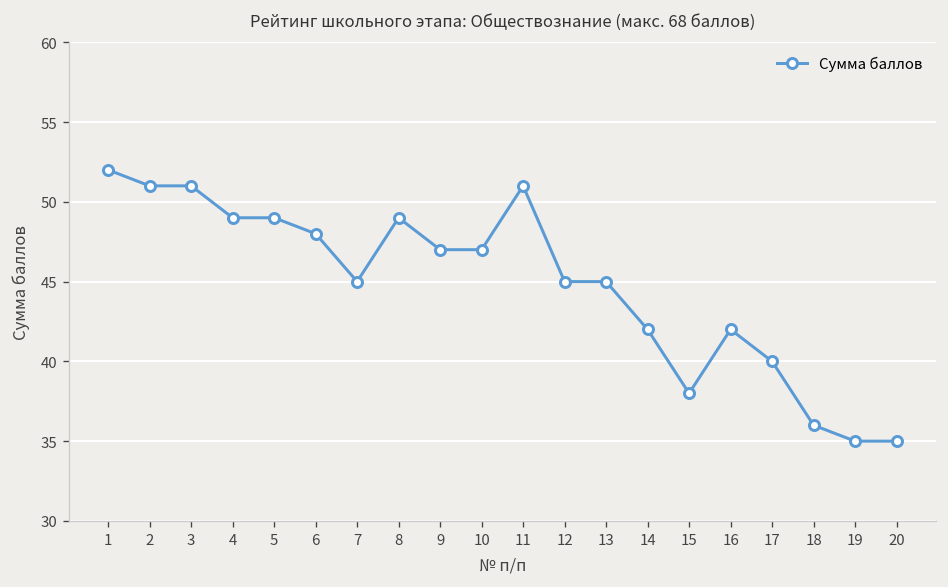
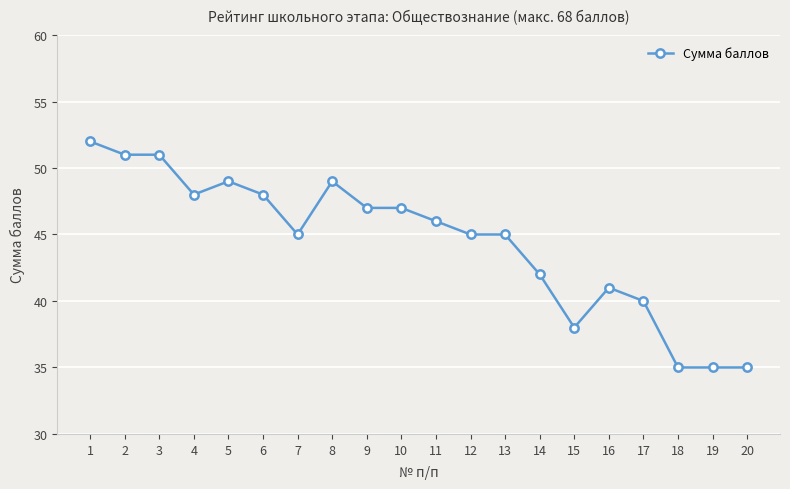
  {
    "1": 52,
    "2": 51,
    "3": 51,
-   "4": 49,
+   "4": 48,
    "5": 49,
    "6": 48,
    "7": 45,
    "8": 49,
    "9": 47,
    "10": 47,
-   "11": 51,
+   "11": 46,
    "12": 45,
    "13": 45,
    "14": 42,
    "15": 38,
-   "16": 42,
+   "16": 41,
    "17": 40,
-   "18": 36,
+   "18": 35,
    "19": 35,
    "20": 35
  }
